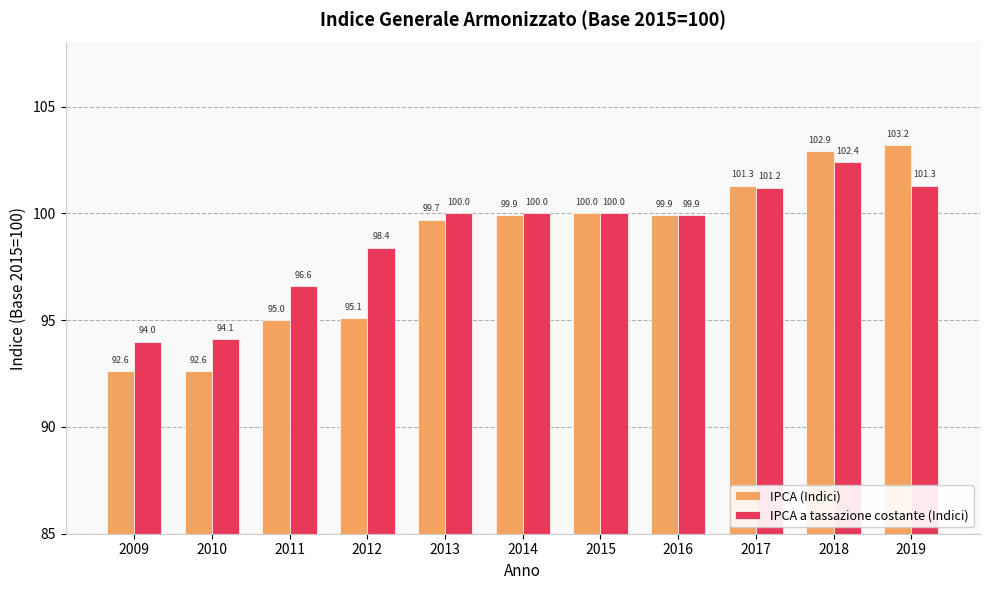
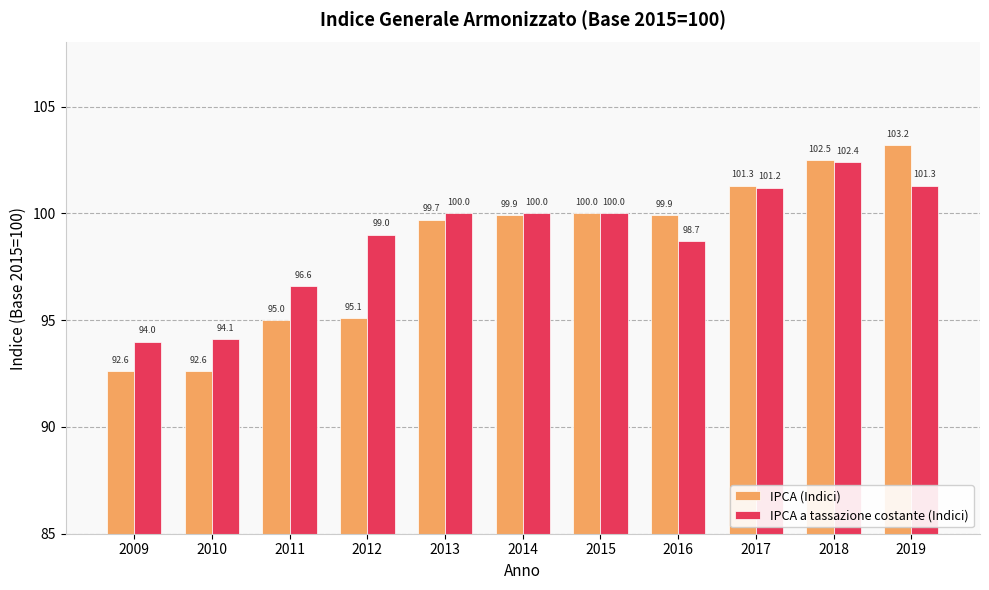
  {
    "IPCA (Indici)": {
      "2009": 92.6,
      "2010": 92.6,
      "2011": 95.0,
      "2012": 95.1,
      "2013": 99.7,
      "2014": 99.9,
      "2015": 100.0,
      "2016": 99.9,
      "2017": 101.3,
-     "2018": 102.9,
+     "2018": 102.5,
      "2019": 103.2
    },
    "IPCA a tassazione costante (Indici)": {
      "2009": 94.0,
      "2010": 94.1,
      "2011": 96.6,
-     "2012": 98.4,
+     "2012": 99.0,
      "2013": 100.0,
      "2014": 100.0,
      "2015": 100.0,
-     "2016": 99.9,
+     "2016": 98.7,
      "2017": 101.2,
      "2018": 102.4,
      "2019": 101.3
    }
  }
